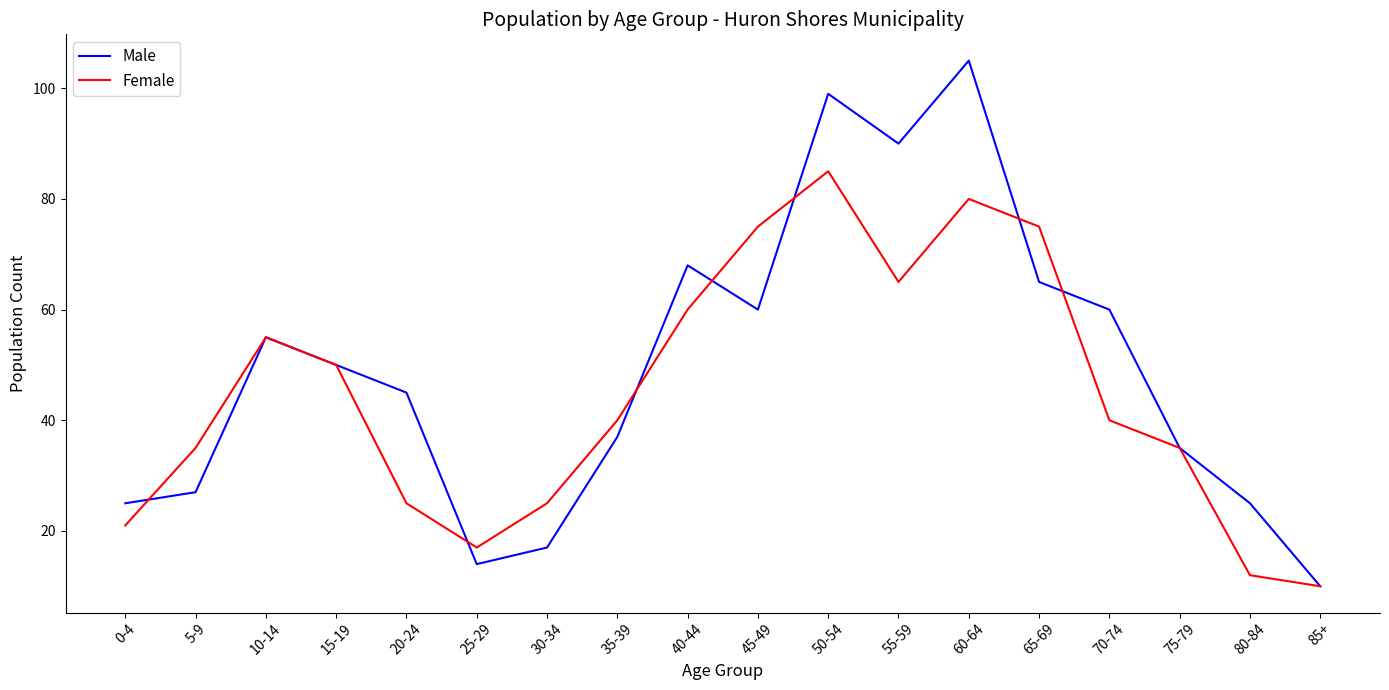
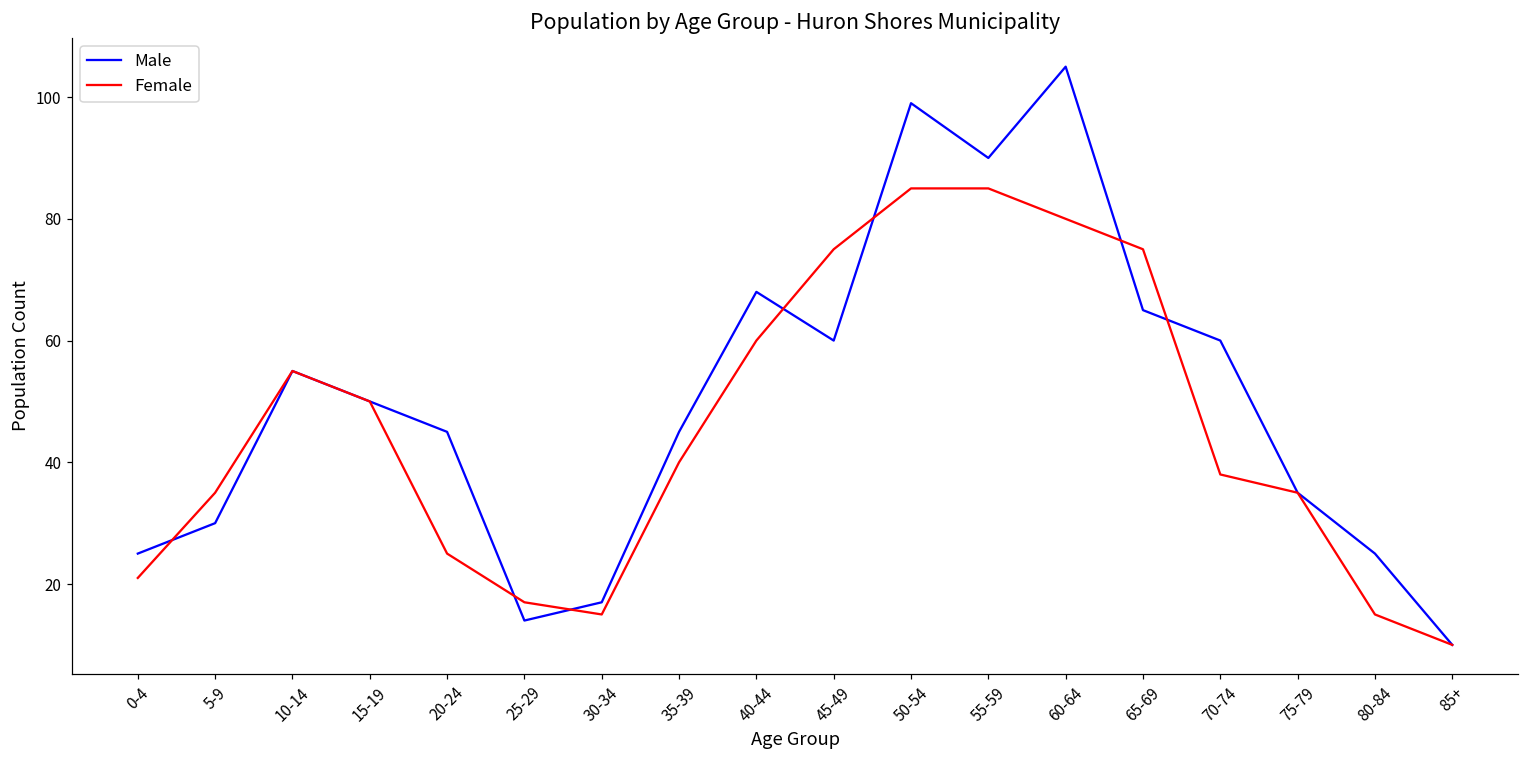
  {
    "Male": {
      "0-4": 25,
-     "5-9": 27,
+     "5-9": 30,
      "20-24": 45,
      "25-29": 14,
      "30-34": 17,
-     "35-39": 37,
+     "35-39": 45,
      "40-44": 68,
      "45-49": 60,
      "50-54": 99,
      "55-59": 90,
      "60-64": 105,
      "65-69": 65,
      "70-74": 60,
      "80-84": 25
    },
    "Female": {
      "0-4": 21,
      "5-9": 35,
      "20-24": 25,
      "25-29": 17,
-     "30-34": 25,
+     "30-34": 15,
      "35-39": 40,
      "40-44": 60,
      "45-49": 75,
      "50-54": 85,
-     "55-59": 65,
+     "55-59": 85,
      "60-64": 80,
      "65-69": 75,
-     "70-74": 40,
-     "80-84": 12
+     "70-74": 38,
+     "80-84": 15
    }
  }
